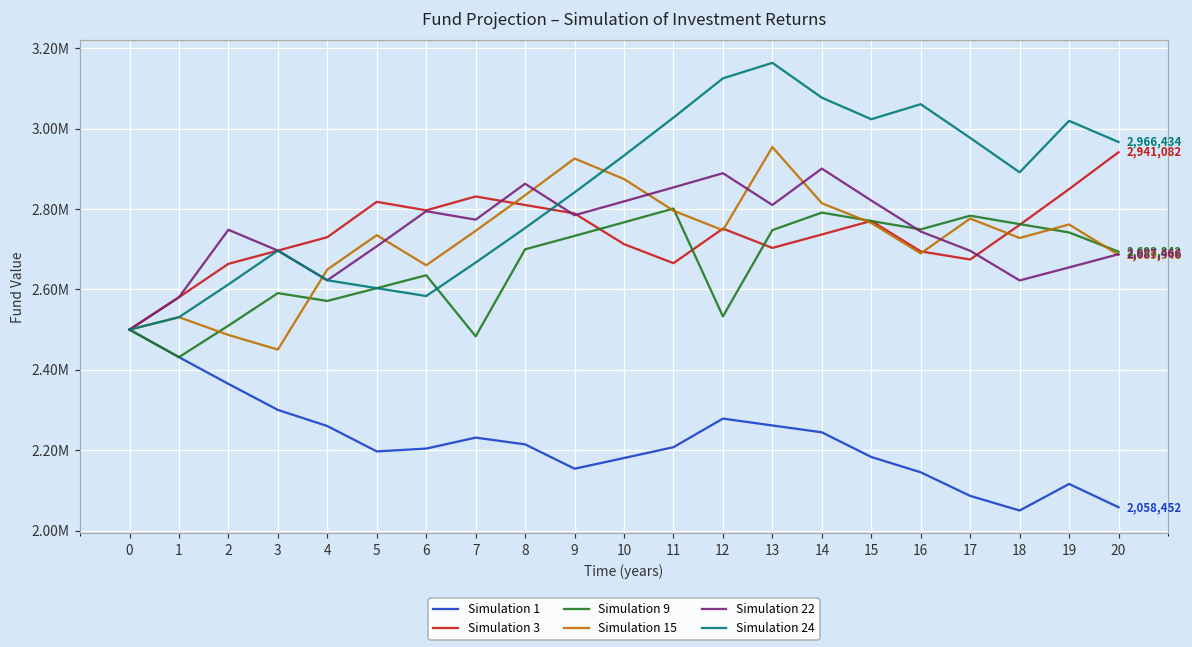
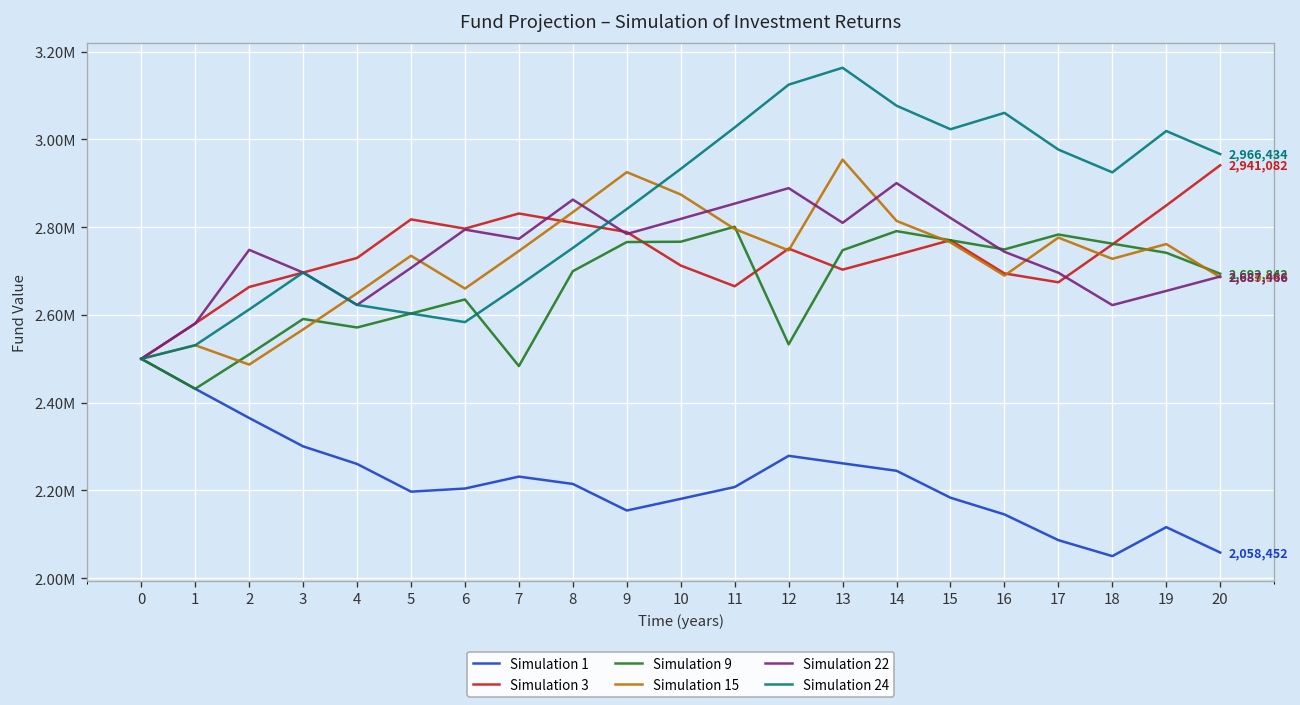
  {
    "Simulation 1": {
      "20": "2,058,452"
    },
    "Simulation 3": {
      "20": "2,941,082"
    },
    "Simulation 9": {
      "2": "2510000",
      "3": "2590000",
      "4": "2570000",
      "6": "2640000",
      "7": "2480000",
      "8": "2700000",
-     "9": "2730000",
+     "9": "2770000",
      "10": "2770000",
      "12": "2530000",
      "13": "2750000",
      "14": "2790000",
      "17": "2780000",
      "19": "2740000"
    },
    "Simulation 15": {
      "2": "2490000",
-     "3": "2450000",
+     "3": "2570000",
      "4": "2650000",
      "5": "2730000",
      "6": "2660000",
      "7": "2750000",
      "8": "2830000",
      "9": "2930000",
      "10": "2870000",
      "13": "2950000",
      "14": "2810000",
      "17": "2780000",
      "18": "2730000",
      "19": "2760000"
    },
    "Simulation 22": {
      "2": "2750000",
      "5": "2710000",
      "7": "2770000",
      "8": "2860000",
      "10": "2820000",
      "11": "2850000",
      "12": "2890000",
      "13": "2810000",
      "14": "2900000",
      "15": "2820000",
      "17": "2700000",
      "18": "2620000",
      "19": "2650000"
    },
    "Simulation 24": {
      "2": "2610000",
      "6": "2580000",
      "7": "2670000",
      "8": "2750000",
      "9": "2840000",
      "10": "2930000",
      "11": "3030000",
      "12": "3120000",
      "13": "3160000",
      "14": "3080000",
      "15": "3020000",
      "16": "3060000",
      "17": "2980000",
-     "18": "2890000",
+     "18": "2920000",
      "19": "3020000"
    }
  }
